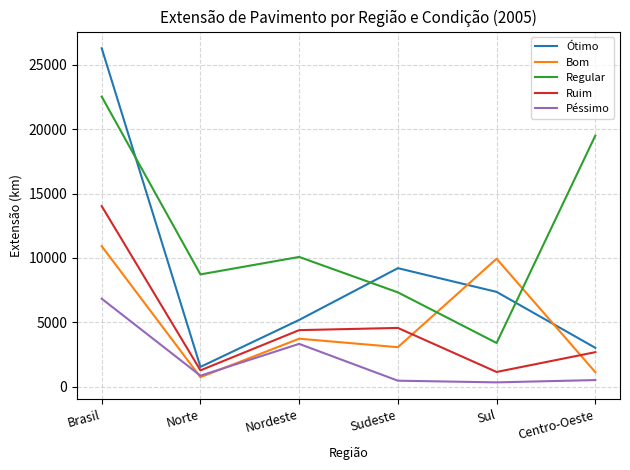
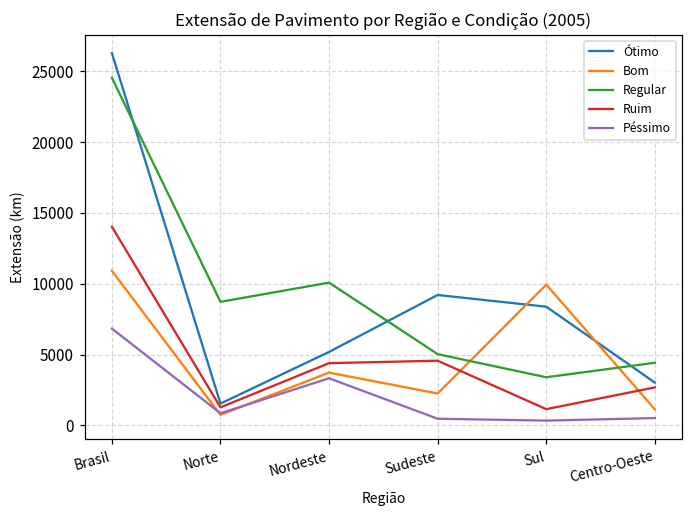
  {
    "Ótimo": {
      "Brasil": 26300,
      "Norte": 1500,
      "Nordeste": 5200,
      "Sudeste": 9200,
-     "Sul": 7400,
+     "Sul": 8400,
      "Centro-Oeste": 3000
    },
    "Bom": {
      "Brasil": 10900,
      "Nordeste": 3700,
-     "Sudeste": 3100,
+     "Sudeste": 2200,
      "Sul": 9900,
      "Centro-Oeste": 1100
    },
    "Regular": {
-     "Brasil": 22500,
+     "Brasil": 24600,
      "Norte": 8700,
      "Nordeste": 10100,
-     "Sudeste": 7300,
+     "Sudeste": 5000,
      "Sul": 3400,
-     "Centro-Oeste": 19500
+     "Centro-Oeste": 4400
    },
    "Ruim": {
      "Brasil": 14000,
      "Norte": 1300,
      "Nordeste": 4400,
      "Sudeste": 4600,
      "Sul": 1100,
      "Centro-Oeste": 2700
    },
    "Péssimo": {
      "Brasil": 6800,
      "Nordeste": 3300,
      "Sudeste": 500,
      "Sul": 300,
      "Centro-Oeste": 500
    }
  }
